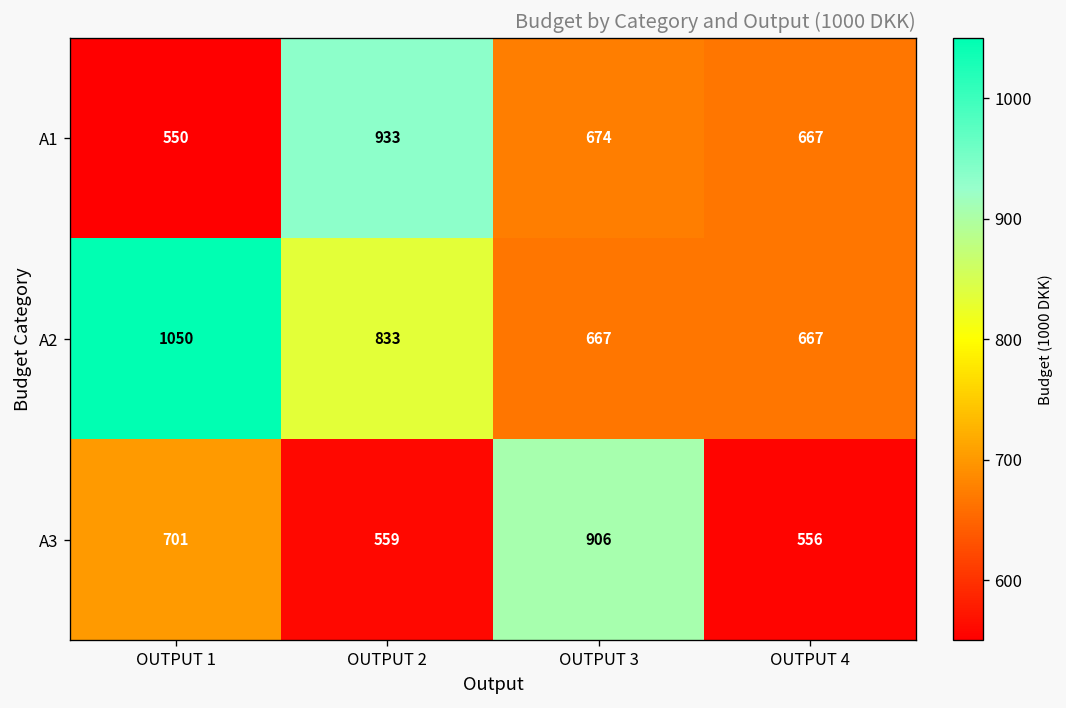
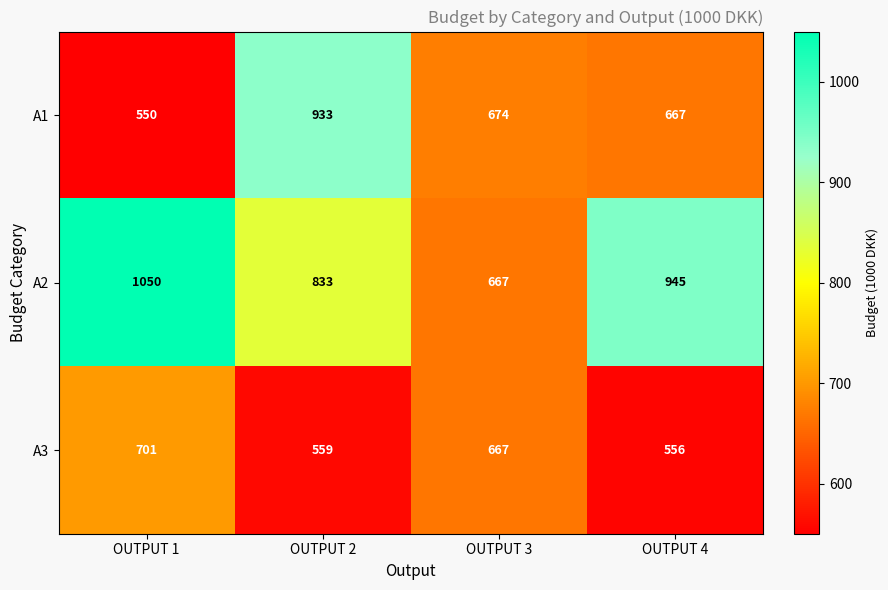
  {
    "A1": {
      "OUTPUT 1": 550,
      "OUTPUT 2": 933,
      "OUTPUT 3": 674,
      "OUTPUT 4": 667
    },
    "A2": {
      "OUTPUT 1": 1050,
      "OUTPUT 2": 833,
      "OUTPUT 3": 667,
-     "OUTPUT 4": 667
+     "OUTPUT 4": 945
    },
    "A3": {
      "OUTPUT 1": 701,
      "OUTPUT 2": 559,
-     "OUTPUT 3": 906,
+     "OUTPUT 3": 667,
      "OUTPUT 4": 556
    }
  }
